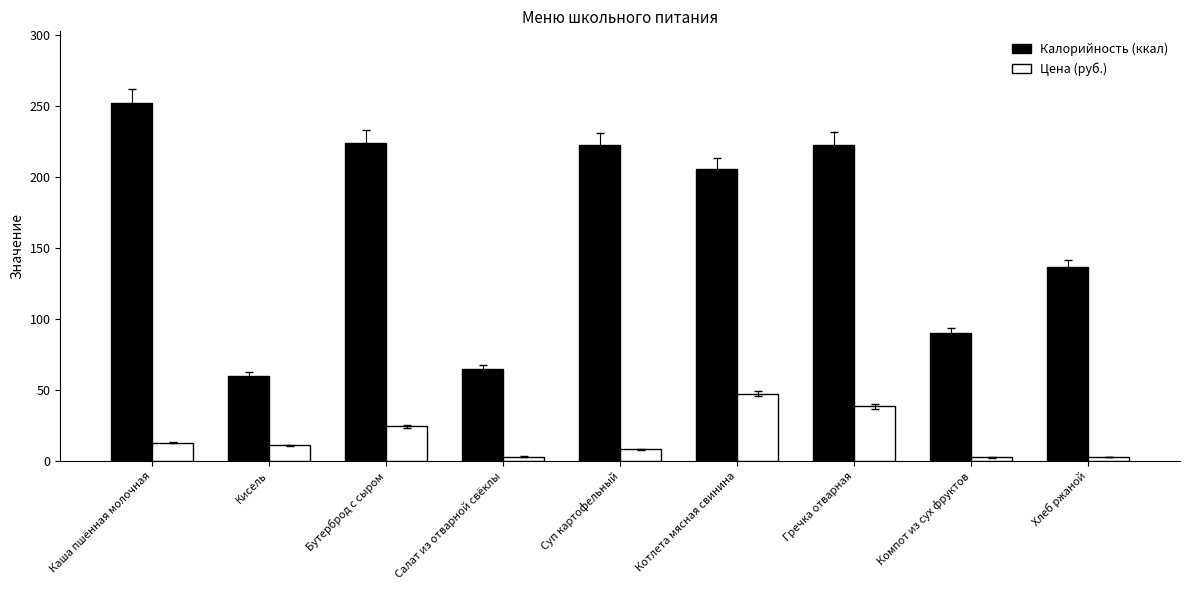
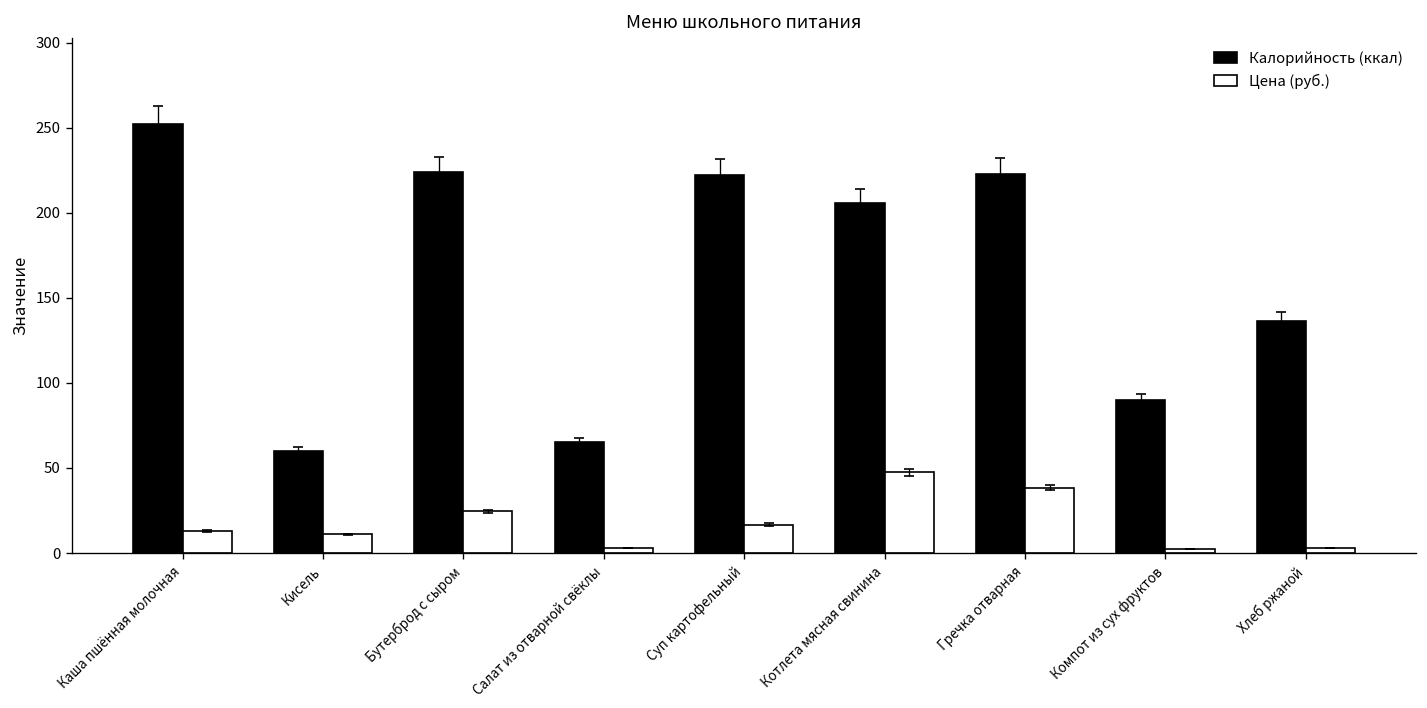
  {
    "Калорийность (ккал)": {
      "Каша пшённая молочная": 252,
      "Кисель": 60,
      "Бутерброд с сыром": 224,
      "Салат из отварной свёклы": 65,
      "Суп картофельный": 222,
      "Котлета мясная свинина": 206,
      "Гречка отварная": 223,
      "Компот из сух фруктов": 90,
      "Хлеб ржаной": 136
    },
    "Цена (руб.)": {
      "Каша пшённая молочная": 13,
      "Кисель": 11,
      "Бутерброд с сыром": 24,
      "Салат из отварной свёклы": 3,
-     "Суп картофельный": 8,
+     "Суп картофельный": 17,
      "Котлета мясная свинина": 47,
      "Гречка отварная": 38,
      "Компот из сух фруктов": 2,
      "Хлеб ржаной": 3
    }
  }
